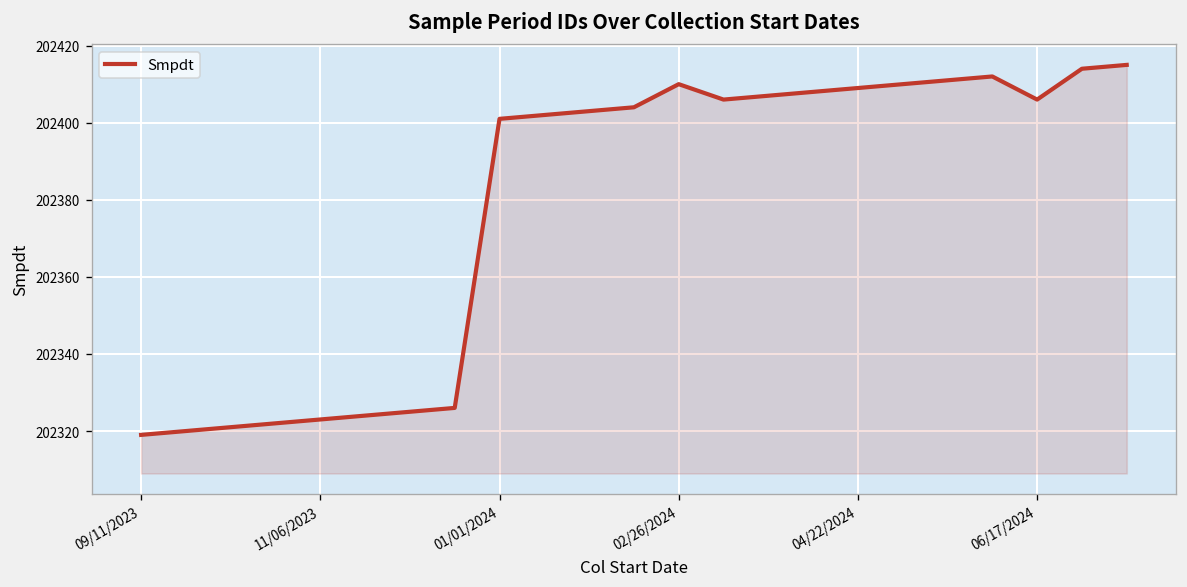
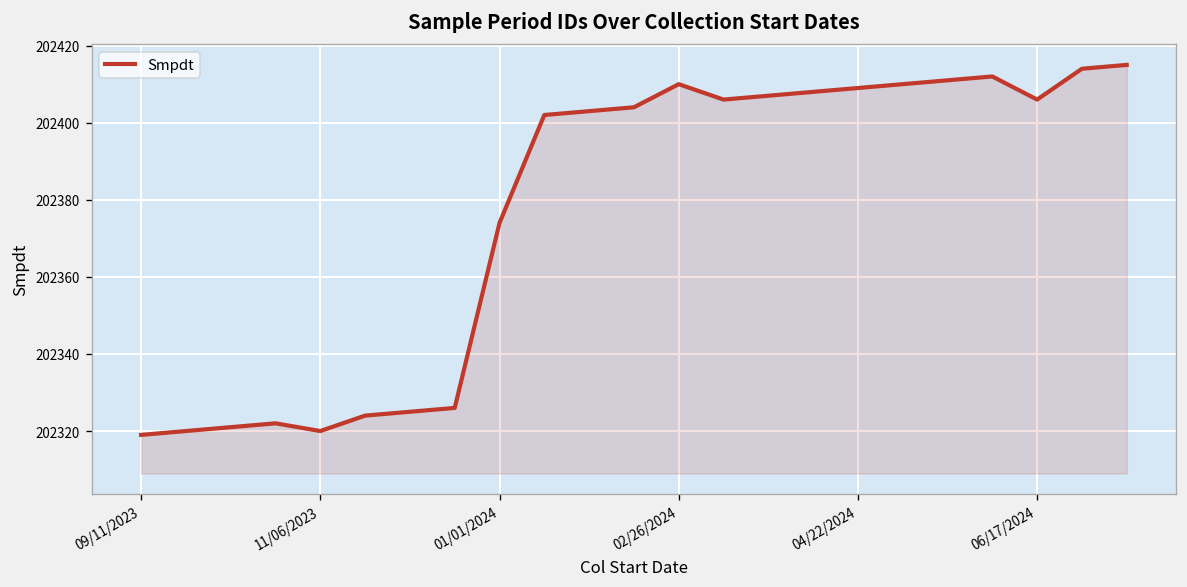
  {
    "09/11/2023": 202319,
-   "11/06/2023": 202323,
-   "01/01/2024": 202401,
+   "11/06/2023": 202320,
+   "01/01/2024": 202374,
    "02/26/2024": 202410,
    "04/22/2024": 202409,
    "06/17/2024": 202406
  }
